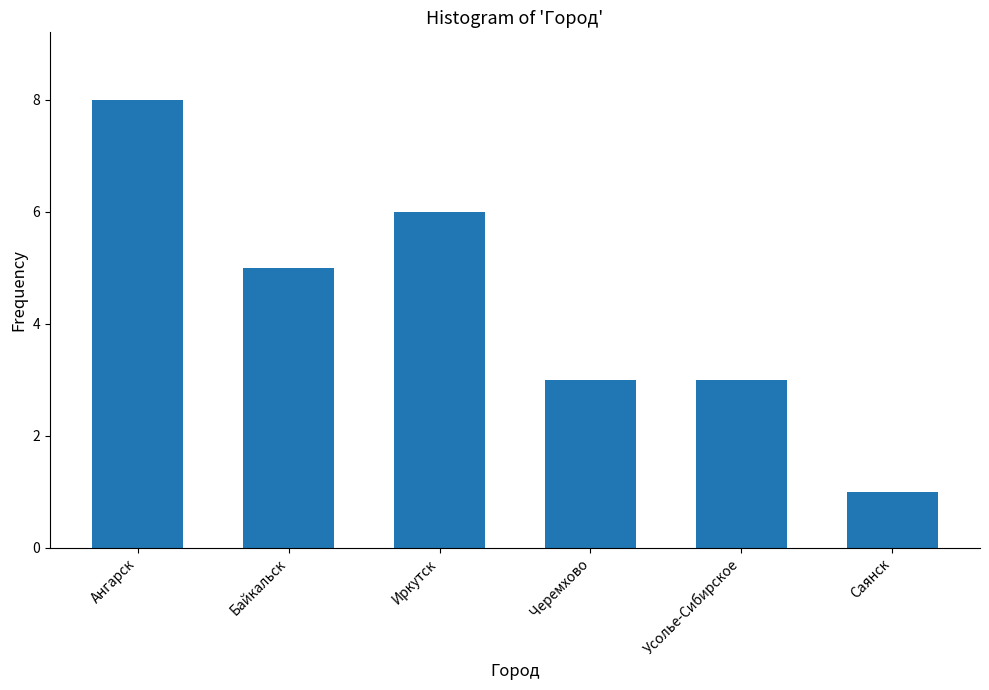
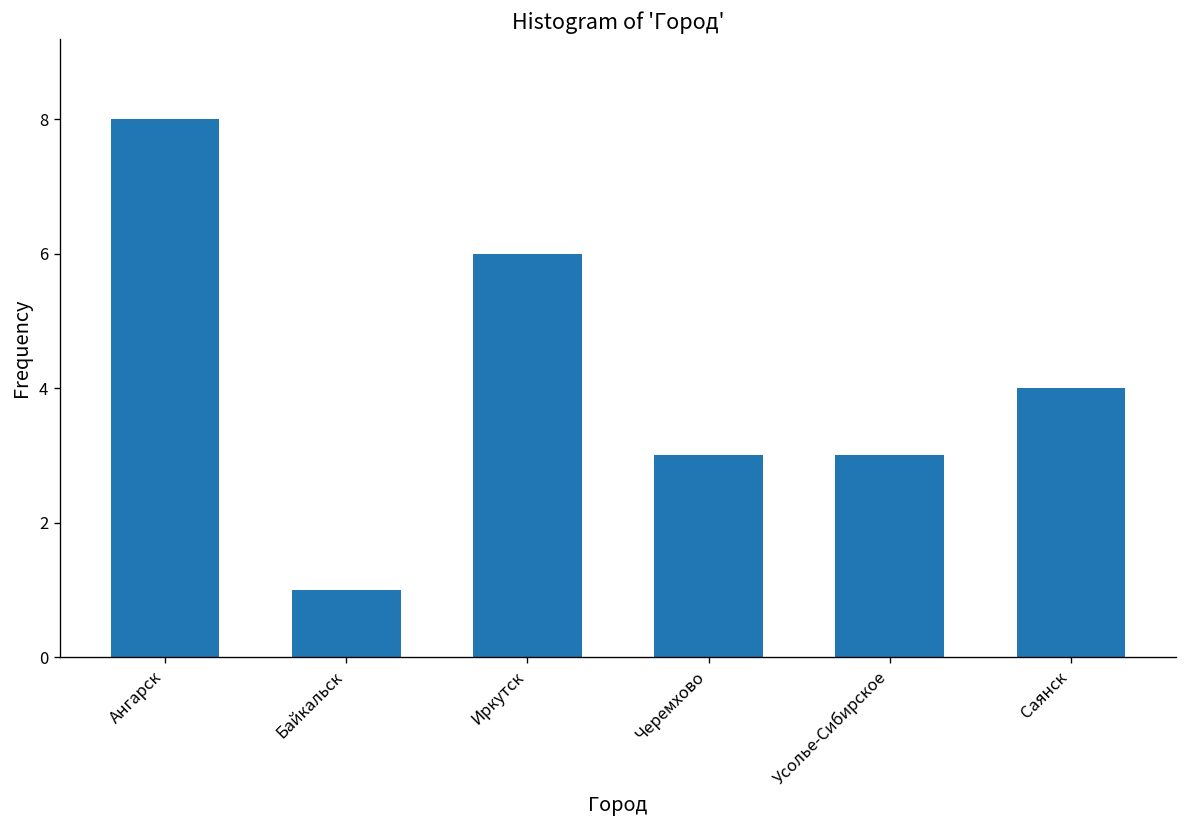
  {
    "Ангарск": 8,
-   "Байкальск": 5,
+   "Байкальск": 1,
    "Иркутск": 6,
    "Черемхово": 3,
    "Усолье-Сибирское": 3,
-   "Саянск": 1
+   "Саянск": 4
  }
